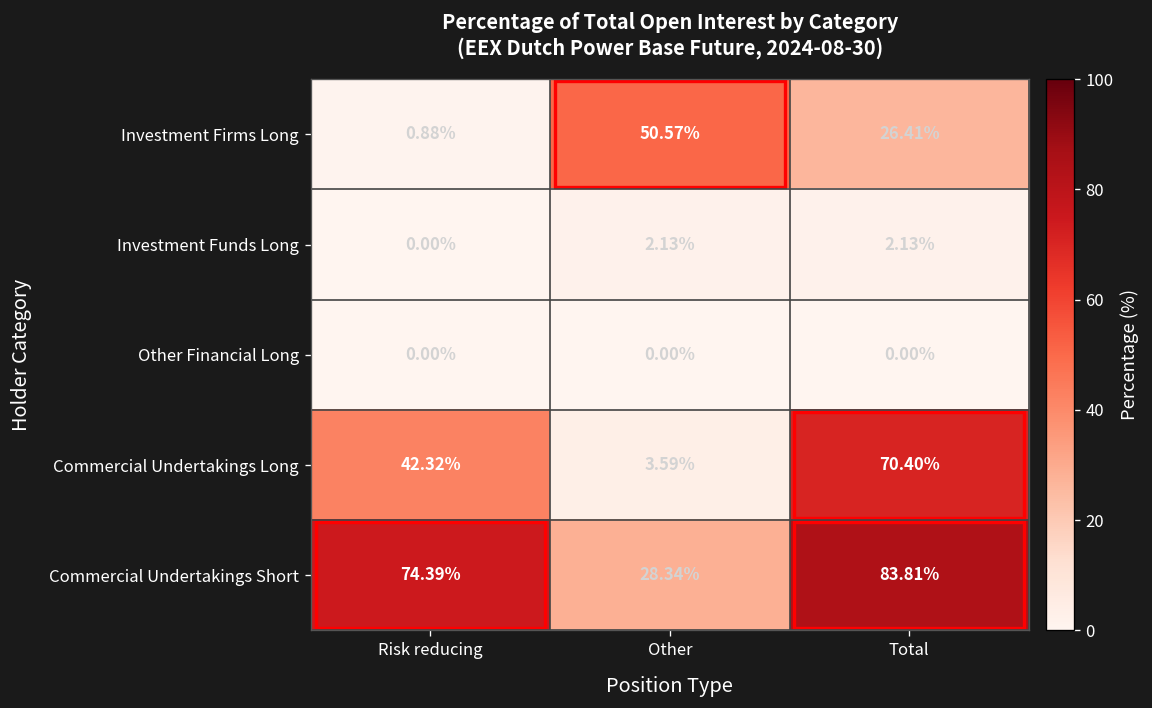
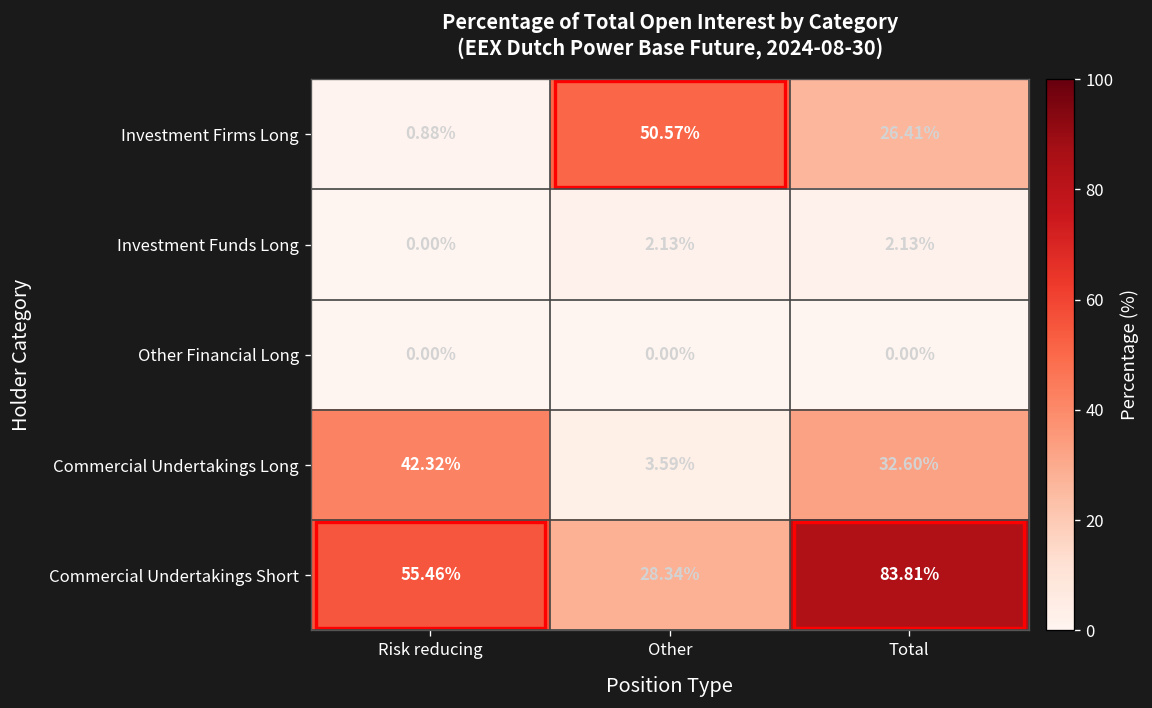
  {
    "Commercial Undertakings Long": {
-     "Total": "70.40%"
+     "Total": "32.60%"
    },
    "Commercial Undertakings Short": {
-     "Risk reducing": "74.39%"
+     "Risk reducing": "55.46%"
    }
  }
